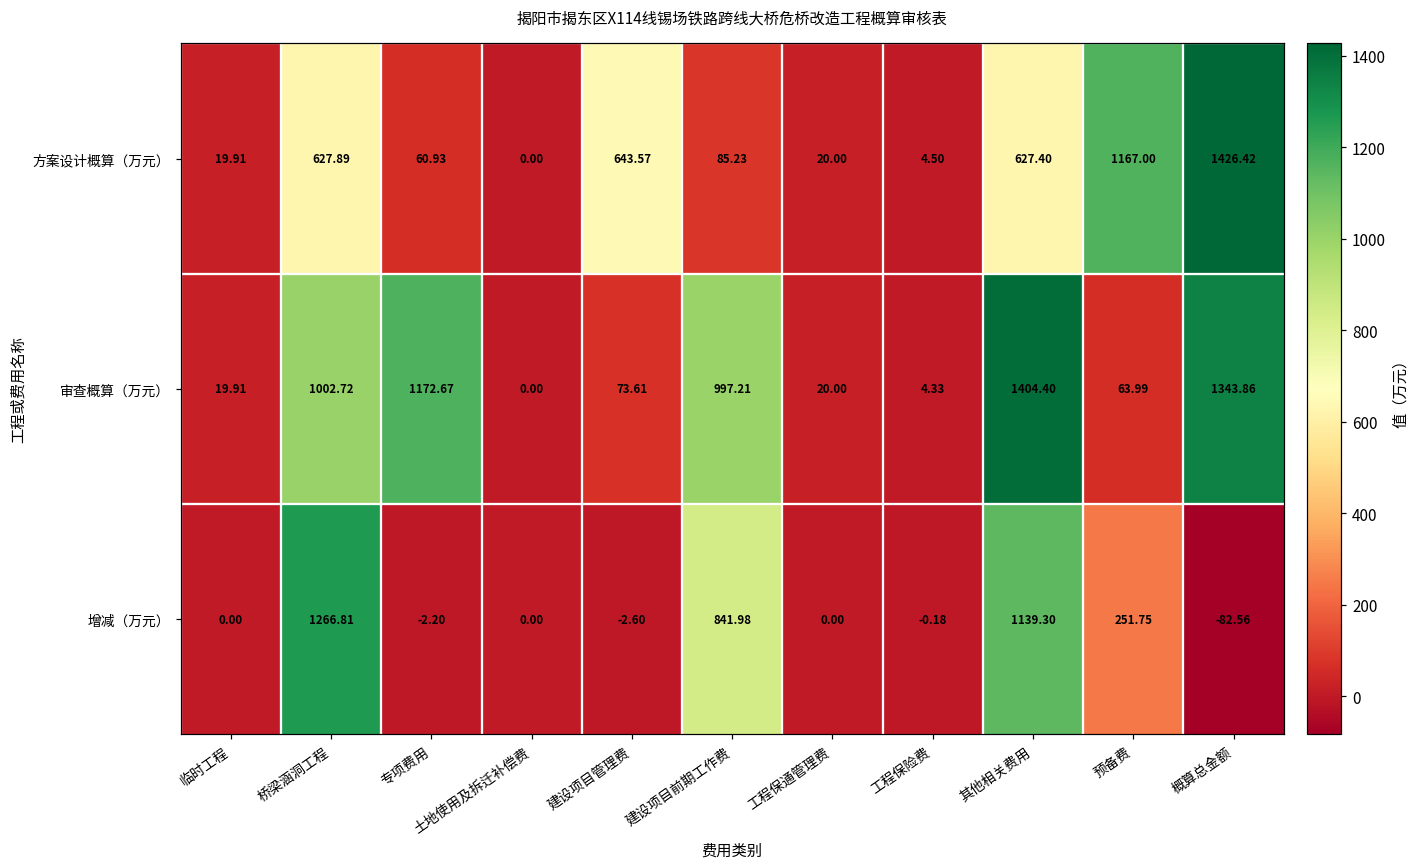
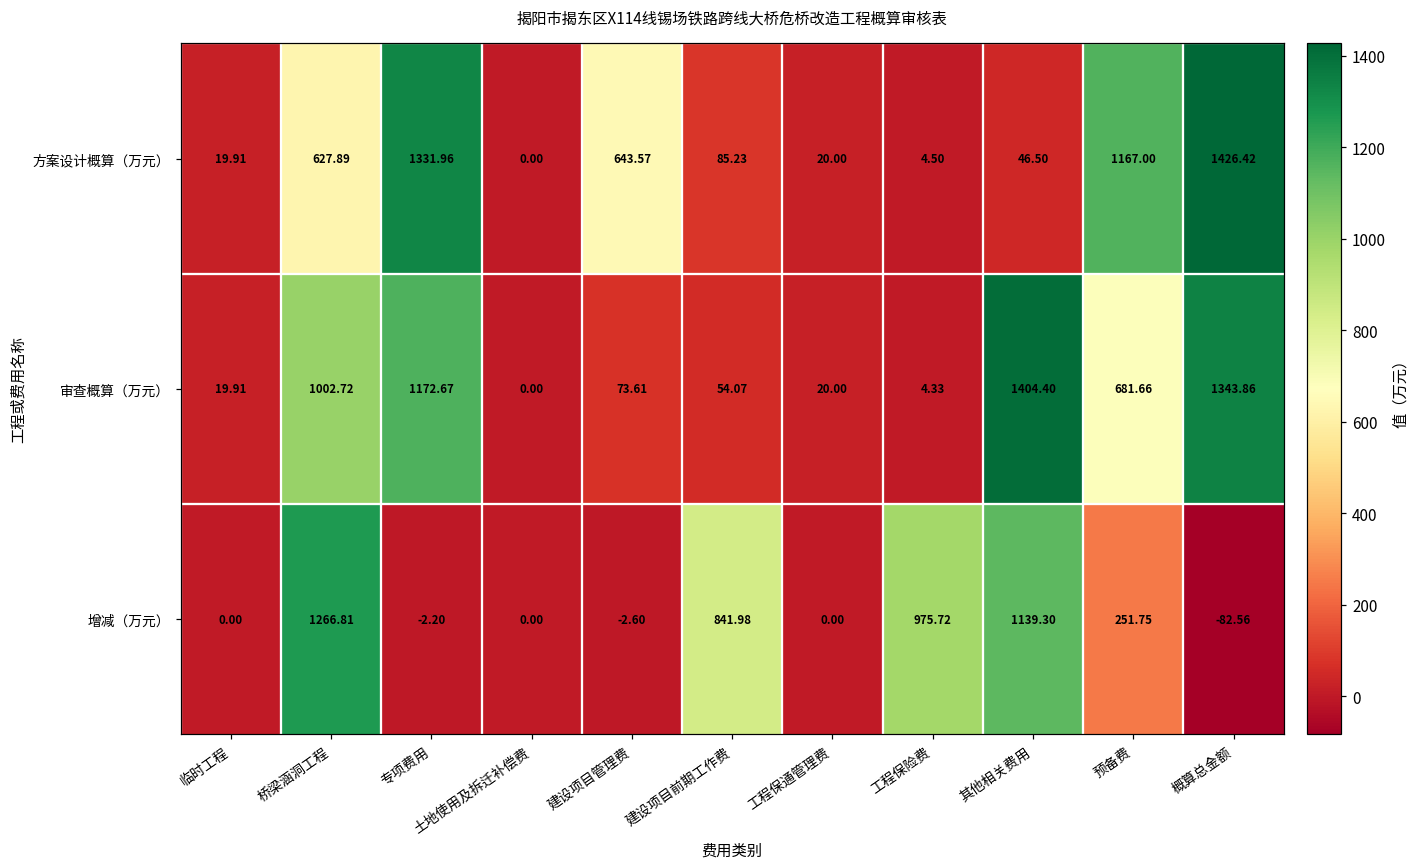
  {
    "方案设计概算（万元）": {
      "临时工程": 19.91,
      "桥梁涵洞工程": 627.89,
-     "专项费用": 60.93,
+     "专项费用": 1331.96,
      "土地使用及拆迁补偿费": 0.00,
      "建设项目管理费": 643.57,
      "建设项目前期工作费": 85.23,
      "工程保通管理费": 20.00,
      "工程保险费": 4.50,
-     "其他相关费用": 627.40,
+     "其他相关费用": 46.50,
      "预备费": 1167.00,
      "概算总金额": 1426.42
    },
    "审查概算（万元）": {
      "临时工程": 19.91,
      "桥梁涵洞工程": 1002.72,
      "专项费用": 1172.67,
      "土地使用及拆迁补偿费": 0.00,
      "建设项目管理费": 73.61,
-     "建设项目前期工作费": 997.21,
+     "建设项目前期工作费": 54.07,
      "工程保通管理费": 20.00,
      "工程保险费": 4.33,
      "其他相关费用": 1404.40,
-     "预备费": 63.99,
+     "预备费": 681.66,
      "概算总金额": 1343.86
    },
    "增减（万元）": {
      "临时工程": 0.00,
      "桥梁涵洞工程": 1266.81,
      "专项费用": -2.20,
      "土地使用及拆迁补偿费": 0.00,
      "建设项目管理费": -2.60,
      "建设项目前期工作费": 841.98,
      "工程保通管理费": 0.00,
-     "工程保险费": -0.18,
+     "工程保险费": 975.72,
      "其他相关费用": 1139.30,
      "预备费": 251.75,
      "概算总金额": -82.56
    }
  }
